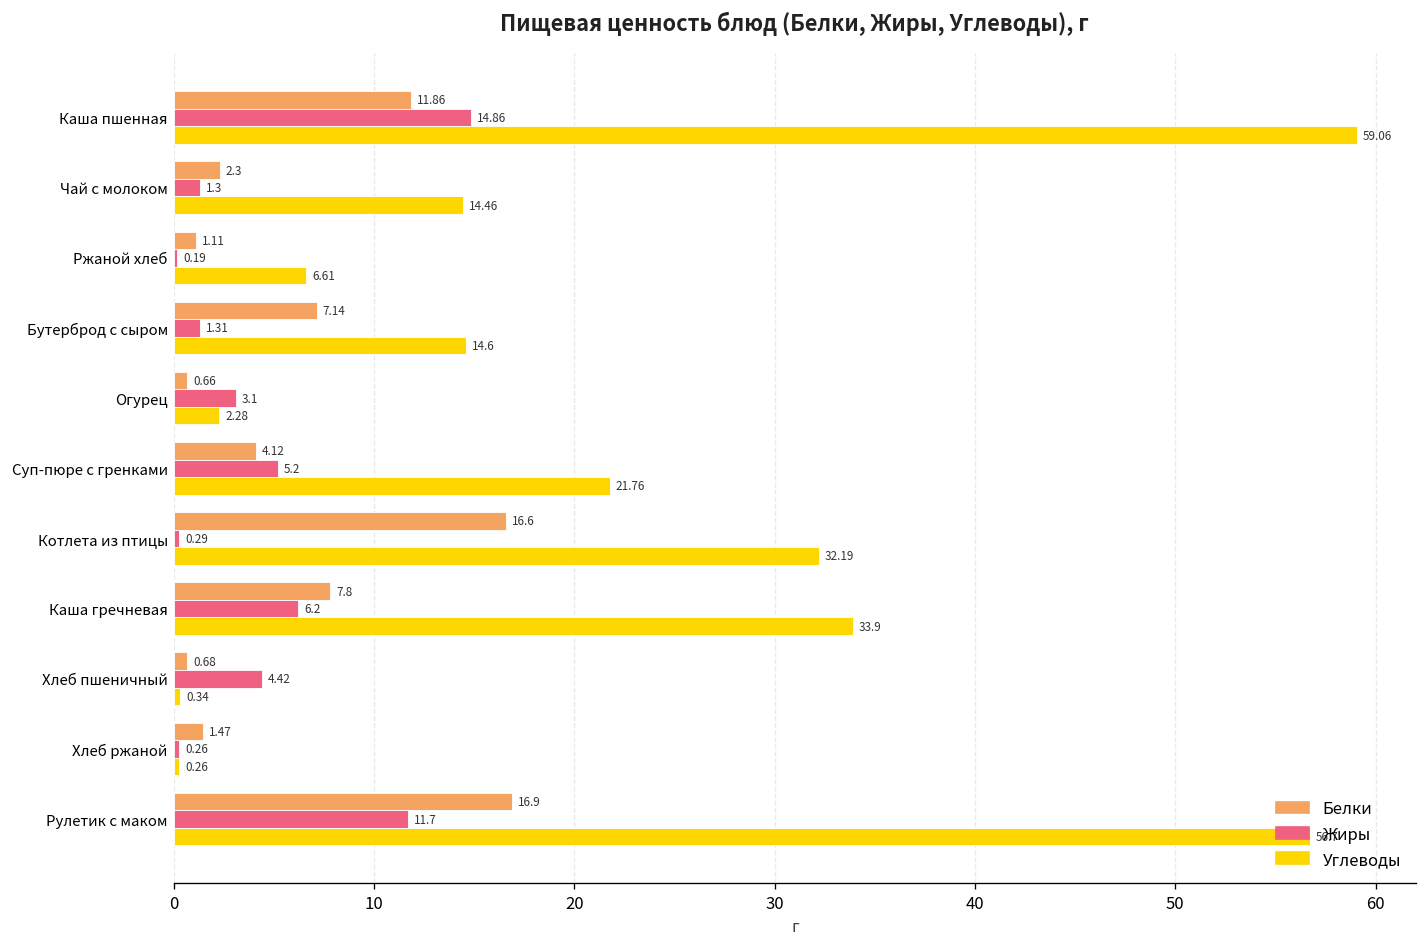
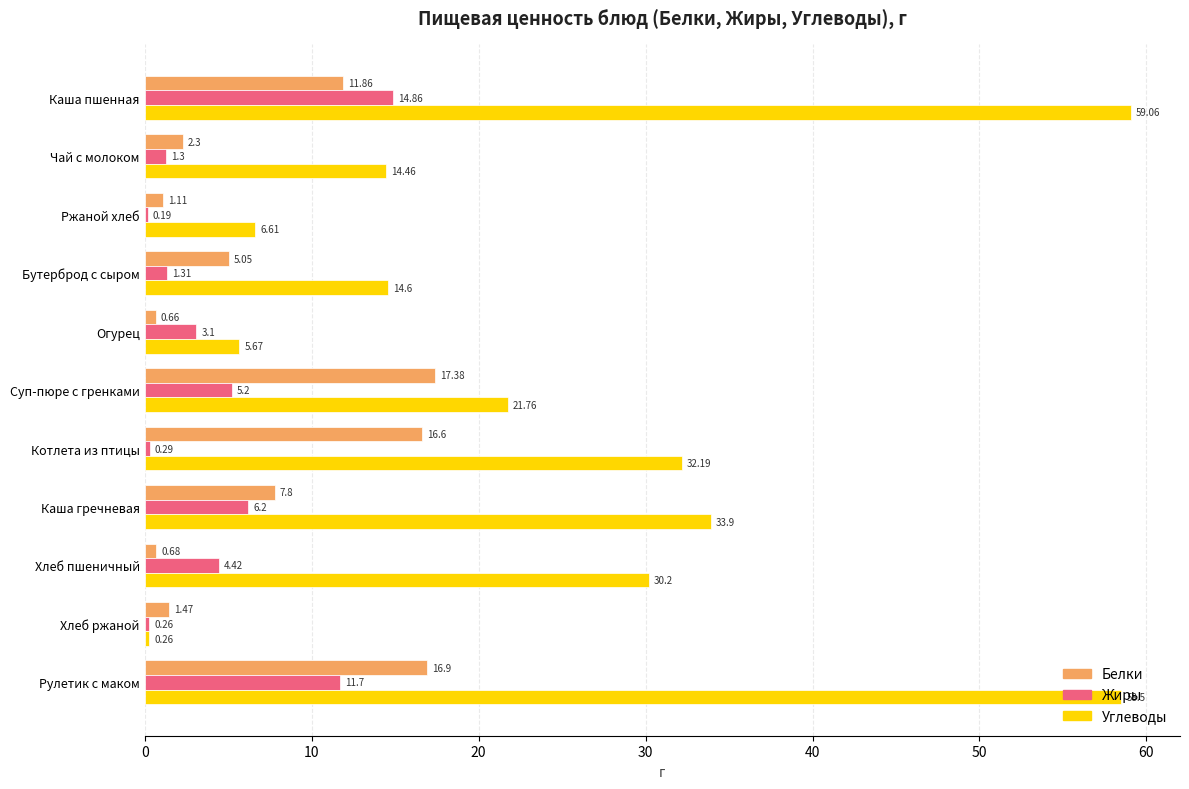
  {
    "Белки": {
      "Каша пшенная": 11.86,
      "Чай с молоком": 2.3,
      "Ржаной хлеб": 1.11,
-     "Бутерброд с сыром": 7.14,
+     "Бутерброд с сыром": 5.05,
      "Огурец": 0.66,
-     "Суп-пюре с гренками": 4.12,
+     "Суп-пюре с гренками": 17.38,
      "Котлета из птицы": 16.6,
      "Каша гречневая": 7.8,
      "Хлеб пшеничный": 0.68,
      "Хлеб ржаной": 1.47,
      "Рулетик с маком": 16.9
    },
    "Жиры": {
      "Каша пшенная": 14.86,
      "Чай с молоком": 1.3,
      "Ржаной хлеб": 0.19,
      "Бутерброд с сыром": 1.31,
      "Огурец": 3.1,
      "Суп-пюре с гренками": 5.2,
      "Котлета из птицы": 0.29,
      "Каша гречневая": 6.2,
      "Хлеб пшеничный": 4.42,
      "Хлеб ржаной": 0.26,
      "Рулетик с маком": 11.7
    },
    "Углеводы": {
      "Каша пшенная": 59.06,
      "Чай с молоком": 14.46,
      "Ржаной хлеб": 6.61,
      "Бутерброд с сыром": 14.6,
-     "Огурец": 2.28,
+     "Огурец": 5.67,
      "Суп-пюре с гренками": 21.76,
      "Котлета из птицы": 32.19,
      "Каша гречневая": 33.9,
-     "Хлеб пшеничный": 0.34,
+     "Хлеб пшеничный": 30.2,
      "Хлеб ржаной": 0.26,
-     "Рулетик с маком": 56.7
+     "Рулетик с маком": 58.5
    }
  }
